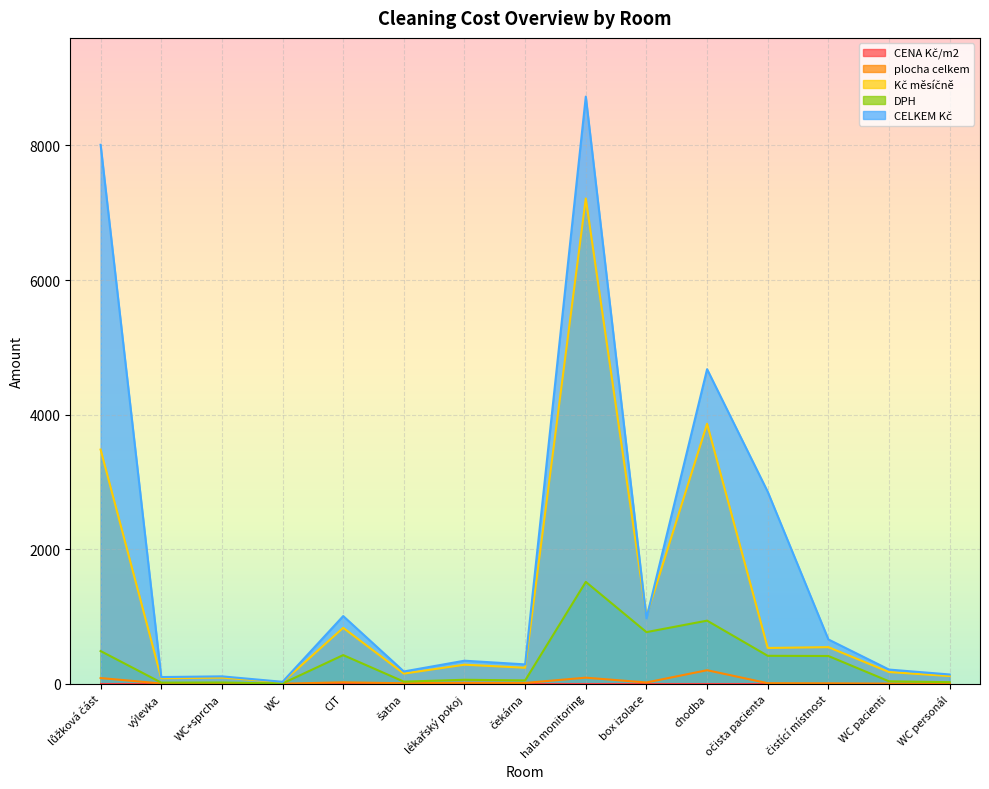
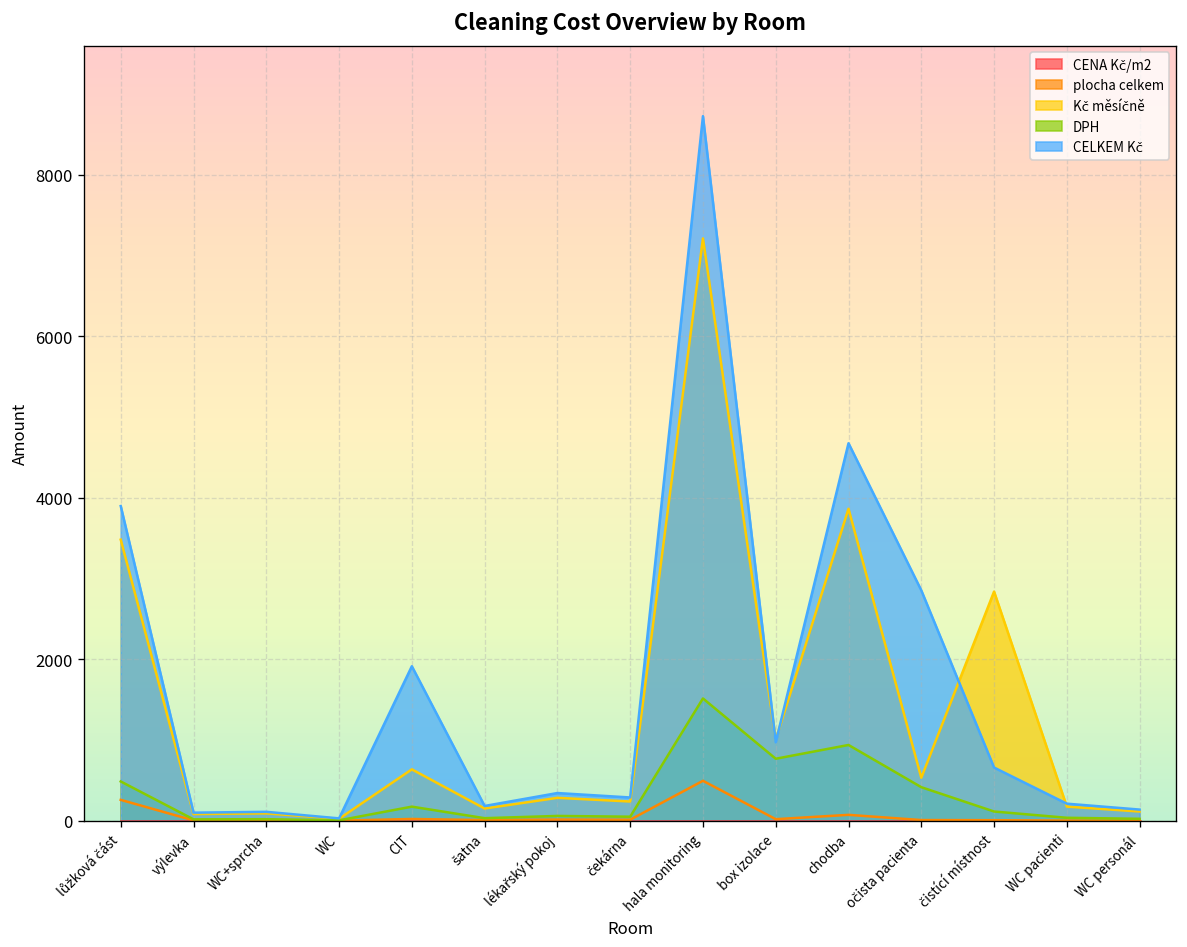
  {
    "CENA Kč/m2": {
      "lůžková část": 0,
      "hala monitoring": 0,
      "chodba": 0
    },
    "plocha celkem": {
-     "lůžková část": 100,
-     "hala monitoring": 100,
-     "chodba": 200
+     "lůžková část": 300,
+     "hala monitoring": 500,
+     "chodba": 100
    },
    "Kč měsíčně": {
      "lůžková část": 3500,
-     "CIT": 800,
+     "CIT": 600,
      "lékařský pokoj": 300,
      "čekárna": 200,
      "hala monitoring": 7200,
      "chodba": 3900,
      "očista pacienta": 500,
-     "čistící místnost": 500
+     "čistící místnost": 2800
    },
    "DPH": {
      "lůžková část": 500,
-     "CIT": 400,
+     "CIT": 200,
      "lékařský pokoj": 100,
      "hala monitoring": 1500,
      "box izolace": 800,
      "chodba": 900,
      "očista pacienta": 400,
-     "čistící místnost": 400
+     "čistící místnost": 100
    },
    "CELKEM Kč": {
-     "lůžková část": 8000,
-     "CIT": 1000,
+     "lůžková část": 3900,
+     "CIT": 1900,
      "lékařský pokoj": 300,
      "čekárna": 300,
      "hala monitoring": 8700,
      "chodba": 4700,
      "očista pacienta": 2900,
      "čistící místnost": 700
    }
  }
